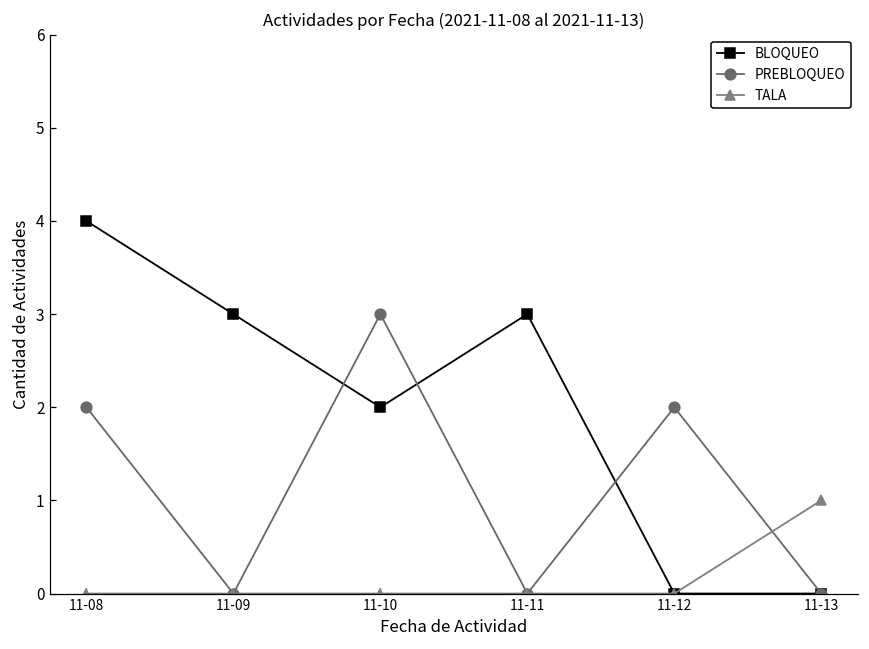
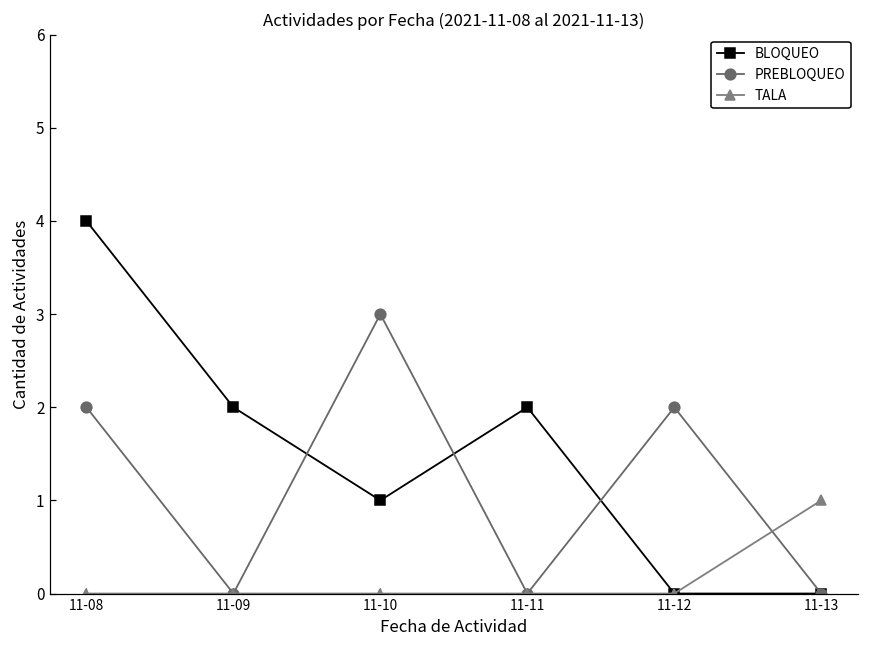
  {
    "BLOQUEO": {
      "11-08": 4,
-     "11-09": 3,
-     "11-10": 2,
-     "11-11": 3
+     "11-09": 2,
+     "11-10": 1,
+     "11-11": 2
    }
  }
